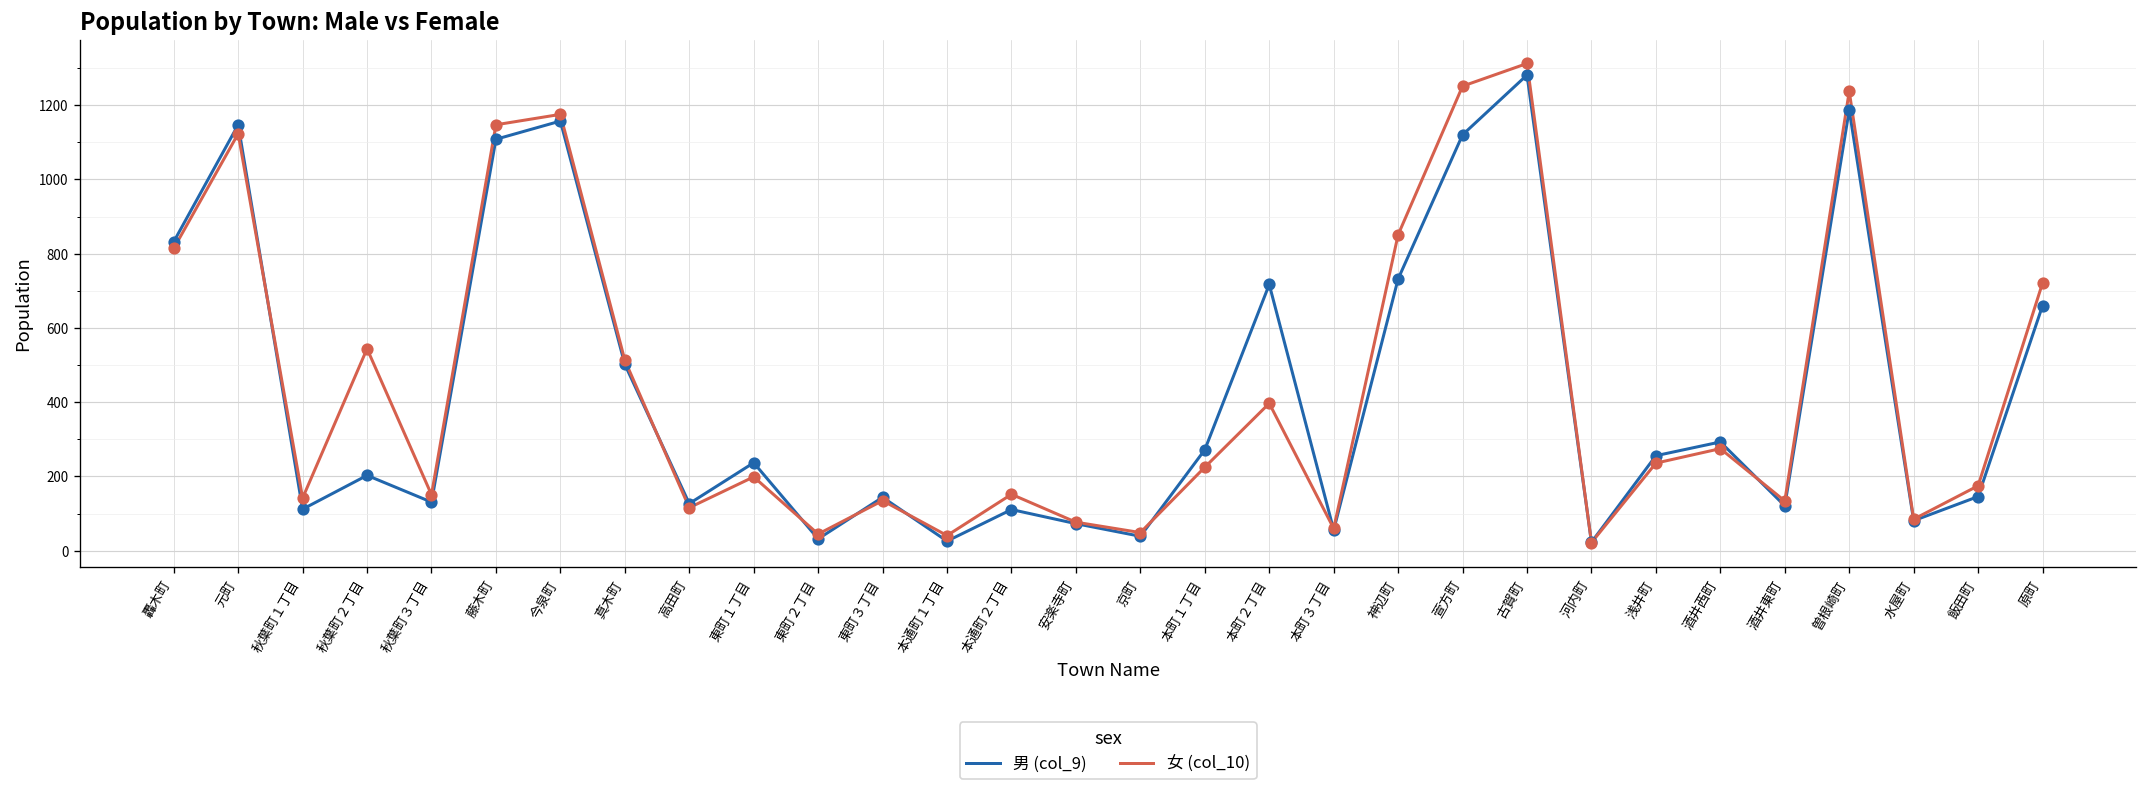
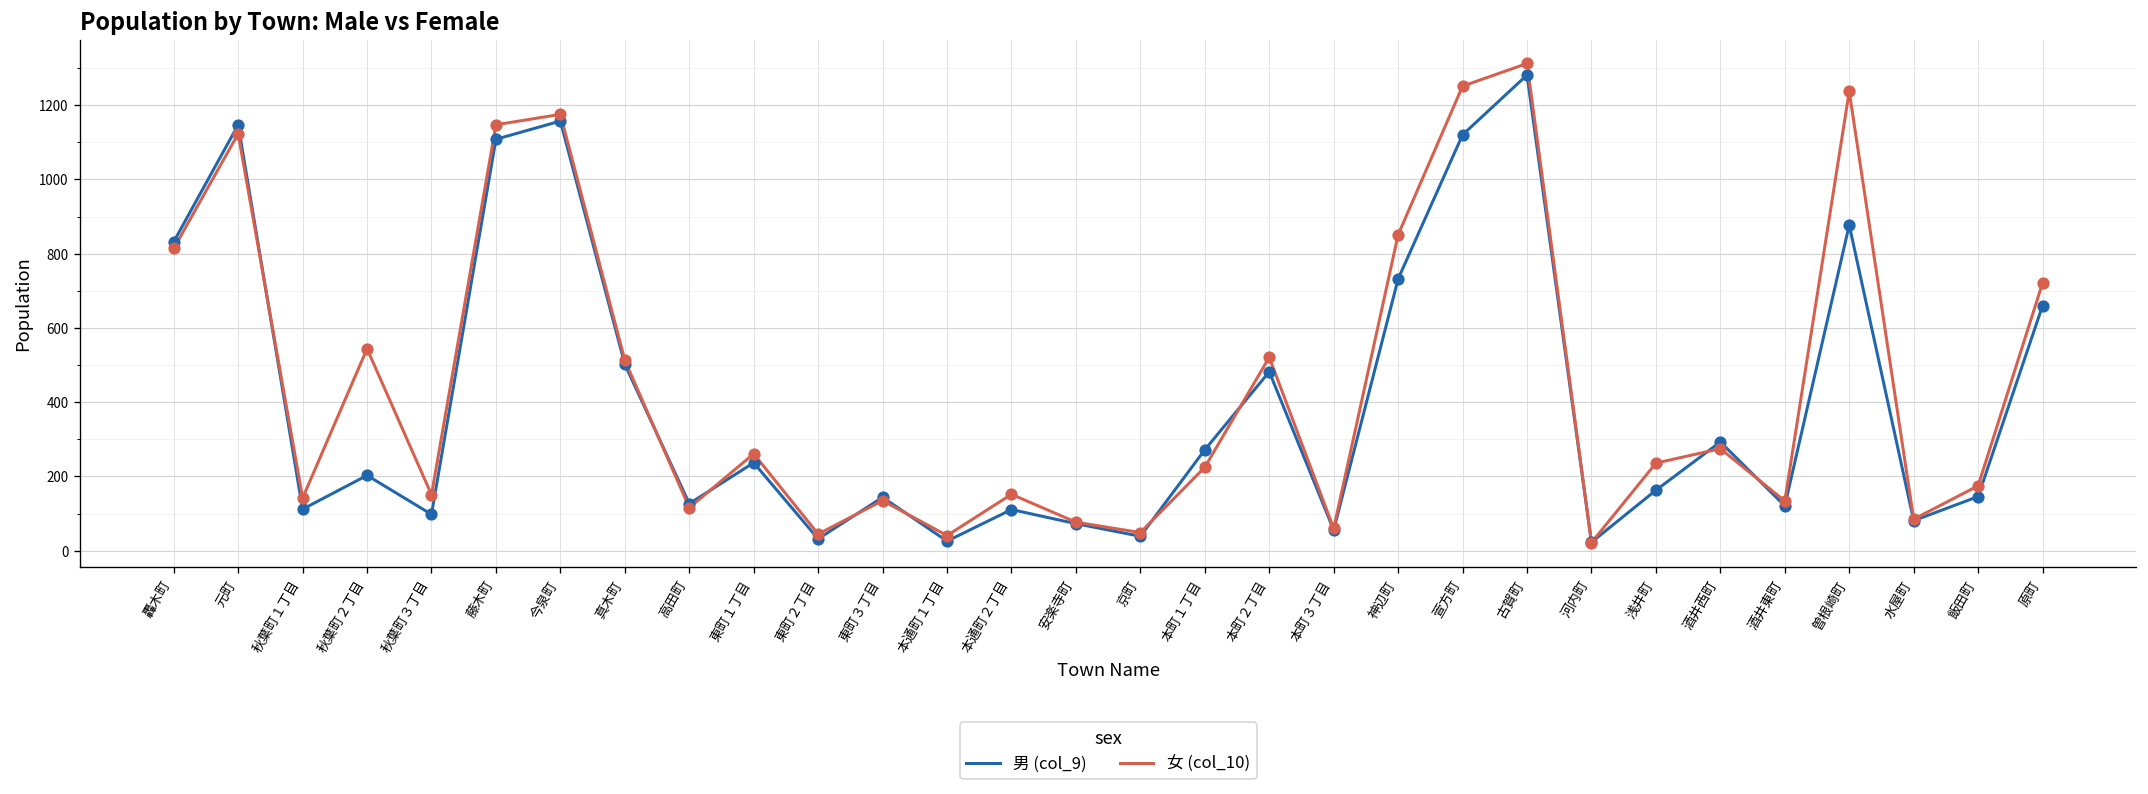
  {
    "男 (col_9)": {
      "轟木町": 830,
      "元町": 1150,
      "秋葉町１丁目": 110,
      "秋葉町２丁目": 200,
-     "秋葉町３丁目": 130,
+     "秋葉町３丁目": 100,
      "藤木町": 1110,
      "今泉町": 1160,
      "真木町": 500,
      "高田町": 130,
      "東町１丁目": 240,
      "東町２丁目": 30,
      "東町３丁目": 140,
      "本通町１丁目": 30,
      "本通町２丁目": 110,
      "京町": 40,
      "本町１丁目": 270,
-     "本町２丁目": 720,
+     "本町２丁目": 480,
      "神辺町": 730,
      "萱方町": 1120,
      "古賀町": 1280,
-     "浅井町": 260,
+     "浅井町": 160,
      "酒井西町": 290,
      "酒井東町": 120,
-     "曽根崎町": 1190,
+     "曽根崎町": 880,
      "飯田町": 150,
      "原町": 660
    },
    "女 (col_10)": {
      "轟木町": 810,
      "元町": 1120,
      "秋葉町１丁目": 140,
      "秋葉町２丁目": 540,
      "秋葉町３丁目": 150,
      "藤木町": 1150,
      "今泉町": 1180,
      "真木町": 510,
      "高田町": 120,
-     "東町１丁目": 200,
+     "東町１丁目": 260,
      "東町２丁目": 50,
      "東町３丁目": 140,
      "本通町１丁目": 40,
      "本通町２丁目": 150,
      "京町": 50,
      "本町１丁目": 230,
-     "本町２丁目": 400,
+     "本町２丁目": 520,
      "神辺町": 850,
      "萱方町": 1250,
      "古賀町": 1310,
      "浅井町": 240,
      "酒井西町": 280,
      "酒井東町": 130,
      "曽根崎町": 1240,
      "飯田町": 180,
      "原町": 720
    }
  }
